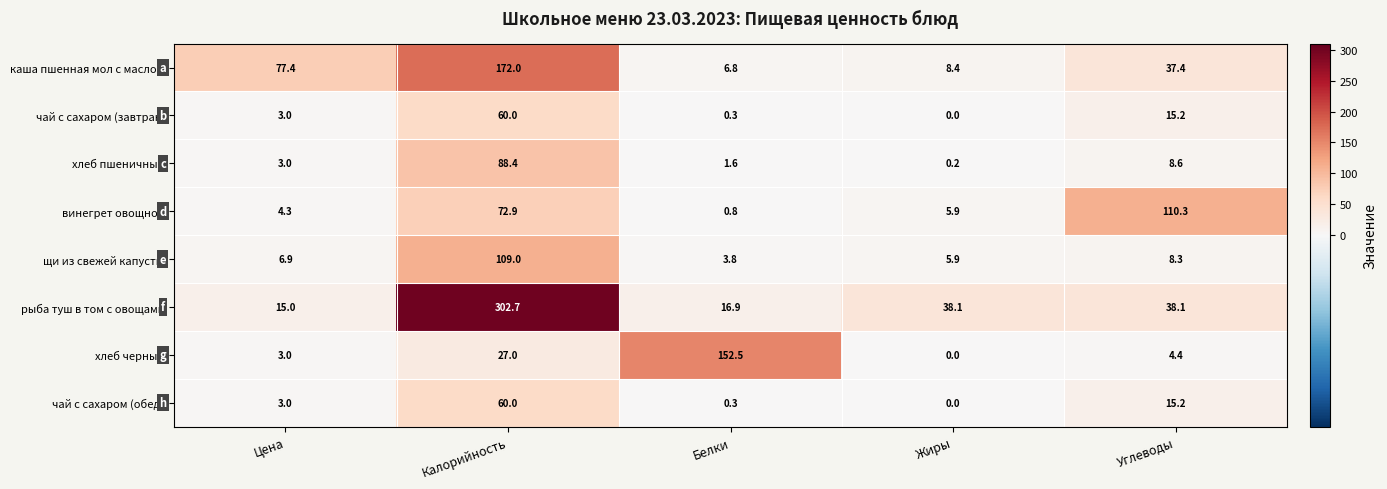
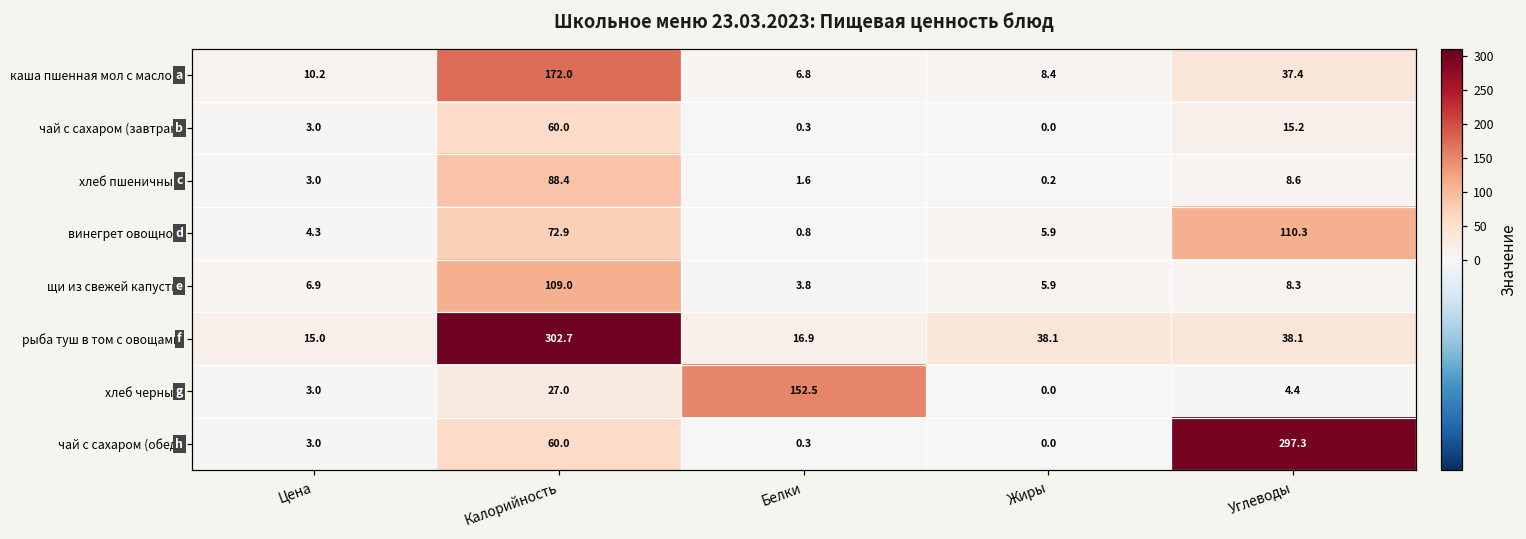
  {
    "каша пшенная мол с маслом": {
-     "Цена": 77.4,
+     "Цена": 10.2,
      "Калорийность": 172.0,
      "Белки": 6.8,
      "Жиры": 8.4,
      "Углеводы": 37.4
    },
    "чай с сахаром (завтрак)": {
      "Цена": 3.0,
      "Калорийность": 60.0,
      "Белки": 0.3,
      "Жиры": 0.0,
      "Углеводы": 15.2
    },
    "хлеб пшеничный": {
      "Цена": 3.0,
      "Калорийность": 88.4,
      "Белки": 1.6,
      "Жиры": 0.2,
      "Углеводы": 8.6
    },
    "винегрет овощной": {
      "Цена": 4.3,
      "Калорийность": 72.9,
      "Белки": 0.8,
      "Жиры": 5.9,
      "Углеводы": 110.3
    },
    "щи из свежей капусты": {
      "Цена": 6.9,
      "Калорийность": 109.0,
      "Белки": 3.8,
      "Жиры": 5.9,
      "Углеводы": 8.3
    },
    "рыба туш в том с овощами": {
      "Цена": 15.0,
      "Калорийность": 302.7,
      "Белки": 16.9,
      "Жиры": 38.1,
      "Углеводы": 38.1
    },
    "хлеб черный": {
      "Цена": 3.0,
      "Калорийность": 27.0,
      "Белки": 152.5,
      "Жиры": 0.0,
      "Углеводы": 4.4
    },
    "чай с сахаром (обед)": {
      "Цена": 3.0,
      "Калорийность": 60.0,
      "Белки": 0.3,
      "Жиры": 0.0,
-     "Углеводы": 15.2
+     "Углеводы": 297.3
    }
  }
